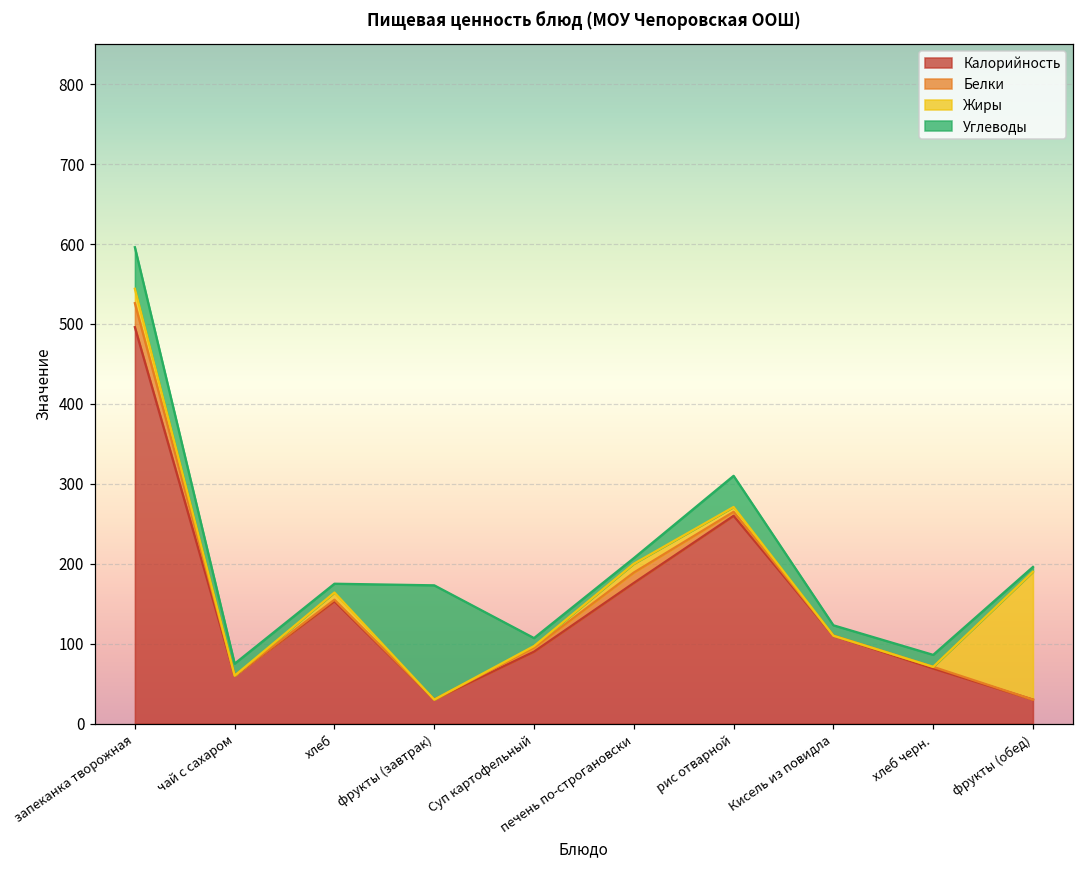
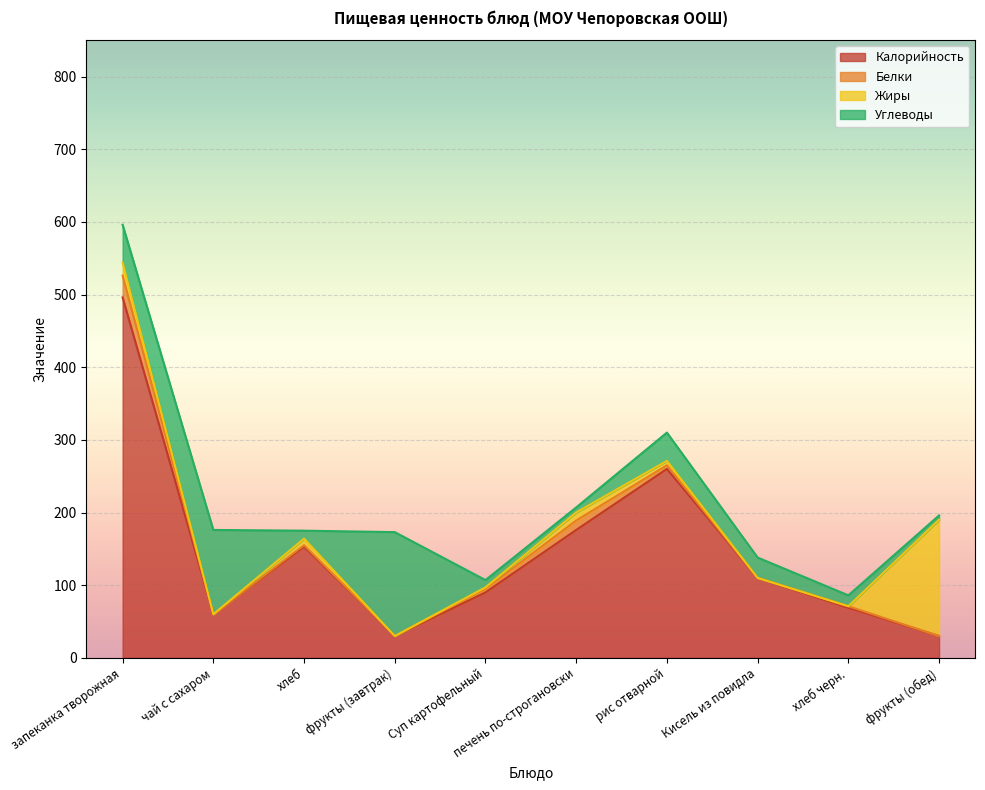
  {
    "Калорийность": {
      "запеканка творожная": 500,
      "Суп картофельный": 90,
      "печень по-строгановски": 180,
      "рис отварной": 260
    },
    "Белки": {
      "запеканка творожная": 30,
      "печень по-строгановски": 10,
      "рис отварной": 10
    },
    "Жиры": {
      "запеканка творожная": 20,
      "хлеб": 10,
      "печень по-строгановски": 10,
      "рис отварной": 10,
      "фрукты (обед)": 160
    },
    "Углеводы": {
      "запеканка творожная": 50,
-     "чай с сахаром": 20,
+     "чай с сахаром": 120,
      "хлеб": 10,
      "фрукты (завтрак)": 140,
      "Суп картофельный": 10,
      "печень по-строгановски": 10,
      "рис отварной": 40,
-     "Кисель из повидла": 10,
+     "Кисель из повидла": 30,
      "хлеб черн.": 20,
      "фрукты (обед)": 10
    }
  }
